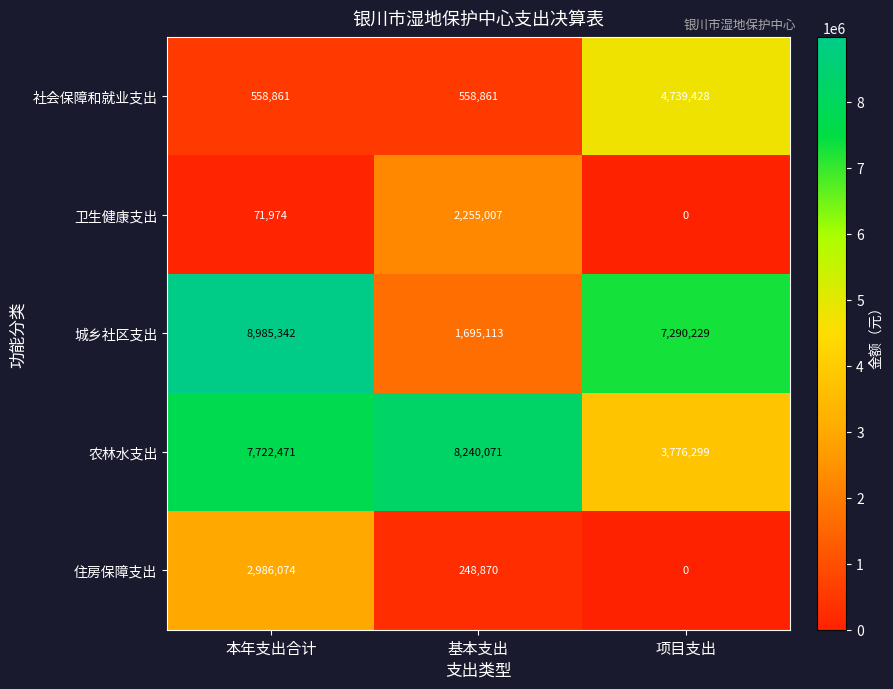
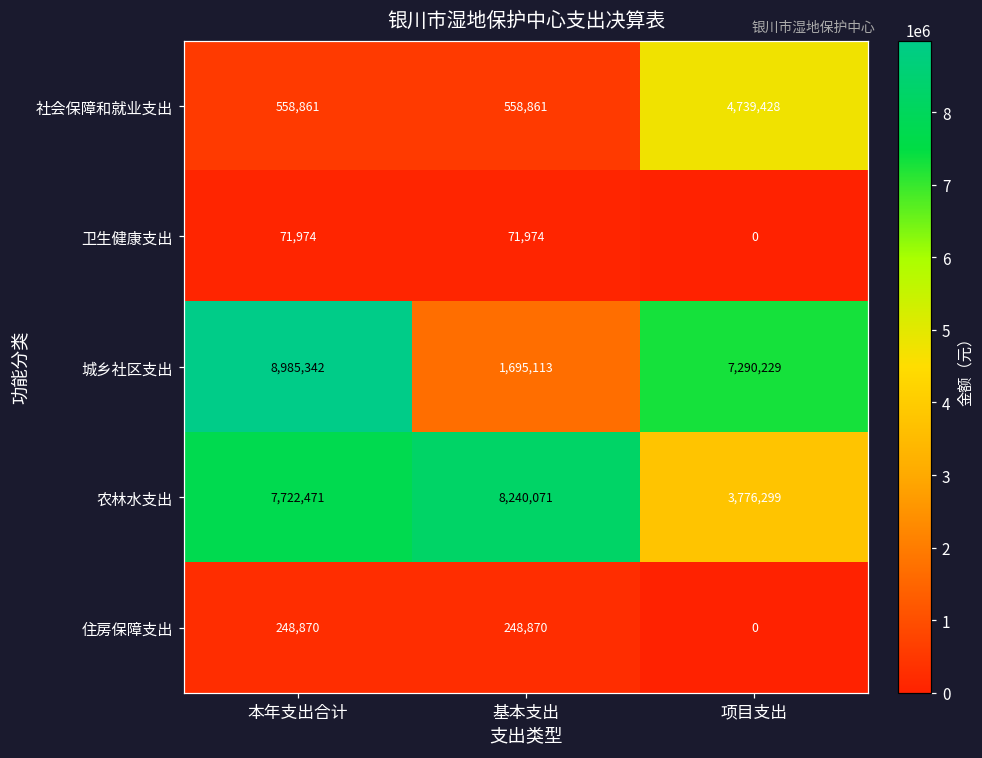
  {
    "社会保障和就业支出": {
      "本年支出合计": "558,861",
      "基本支出": "558,861",
      "项目支出": "4,739,428"
    },
    "卫生健康支出": {
      "本年支出合计": "71,974",
-     "基本支出": "2,255,007",
+     "基本支出": "71,974",
      "项目支出": "0"
    },
    "城乡社区支出": {
      "本年支出合计": "8,985,342",
      "基本支出": "1,695,113",
      "项目支出": "7,290,229"
    },
    "农林水支出": {
      "本年支出合计": "7,722,471",
      "基本支出": "8,240,071",
      "项目支出": "3,776,299"
    },
    "住房保障支出": {
-     "本年支出合计": "2,986,074",
+     "本年支出合计": "248,870",
      "基本支出": "248,870",
      "项目支出": "0"
    }
  }
